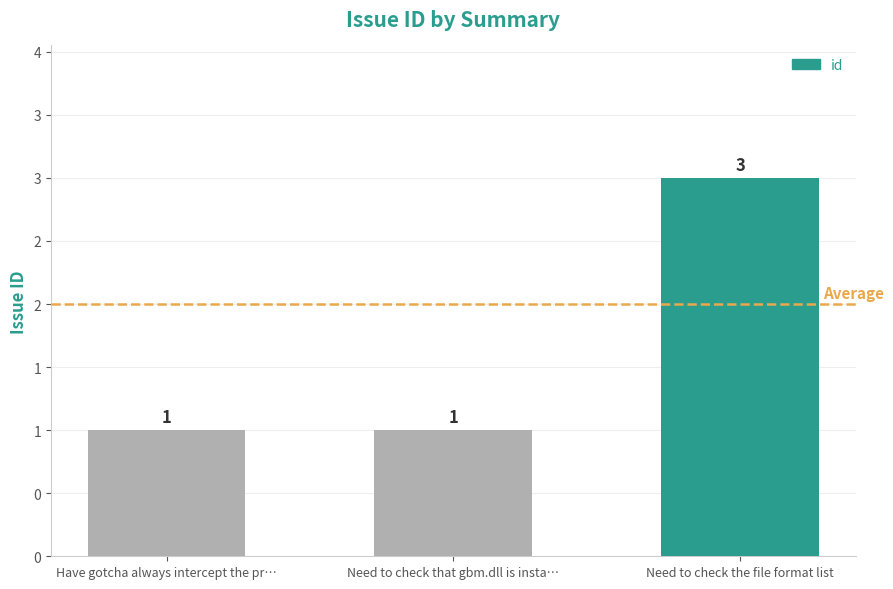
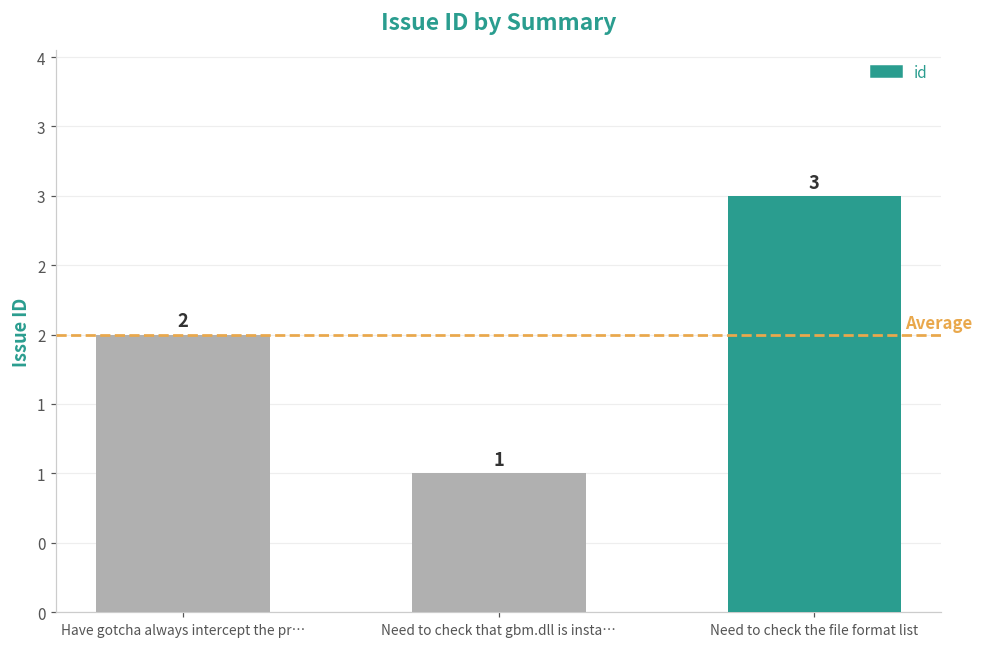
  {
-   "Have gotcha always intercept the pr…": 1,
+   "Have gotcha always intercept the pr…": 2,
    "Need to check that gbm.dll is insta…": 1,
    "Need to check the file format list": 3
  }
